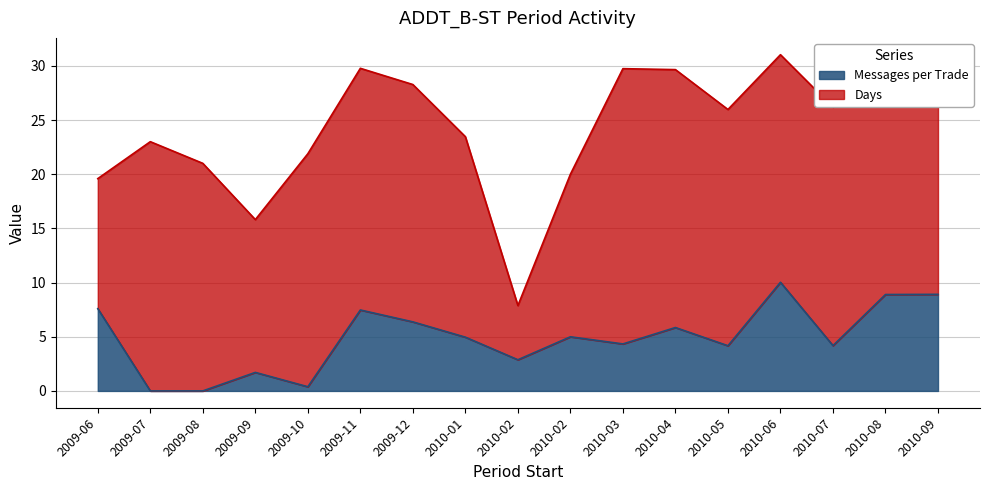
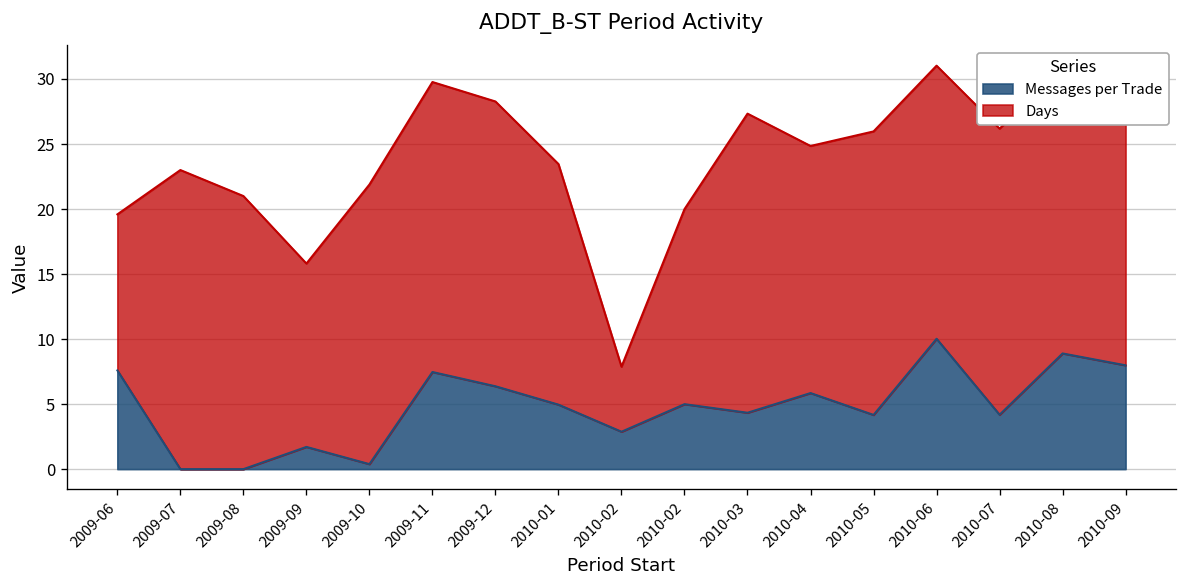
  {
    "Messages per Trade": {
      "2009-06": 7.6,
      "2009-07": 0.0,
      "2009-08": 0.0,
      "2009-09": 1.7,
      "2009-10": 0.4,
      "2009-11": 7.5,
      "2009-12": 6.4,
      "2010-01": 5.0,
      "2010-03": 4.3,
      "2010-04": 5.9,
      "2010-05": 4.2,
      "2010-06": 10.0,
      "2010-07": 4.2,
      "2010-08": 8.9,
-     "2010-09": 8.9
+     "2010-09": 8.0
    },
    "Days": {
      "2009-06": 12.0,
      "2009-07": 23.0,
      "2009-08": 21.0,
      "2009-09": 14.1,
      "2009-10": 21.5,
      "2009-11": 22.3,
      "2009-12": 21.9,
      "2010-01": 18.5,
-     "2010-03": 25.4,
-     "2010-04": 23.8,
+     "2010-03": 23.0,
+     "2010-04": 19.0,
      "2010-05": 21.8,
      "2010-06": 21.0,
      "2010-07": 22.0
    }
  }
